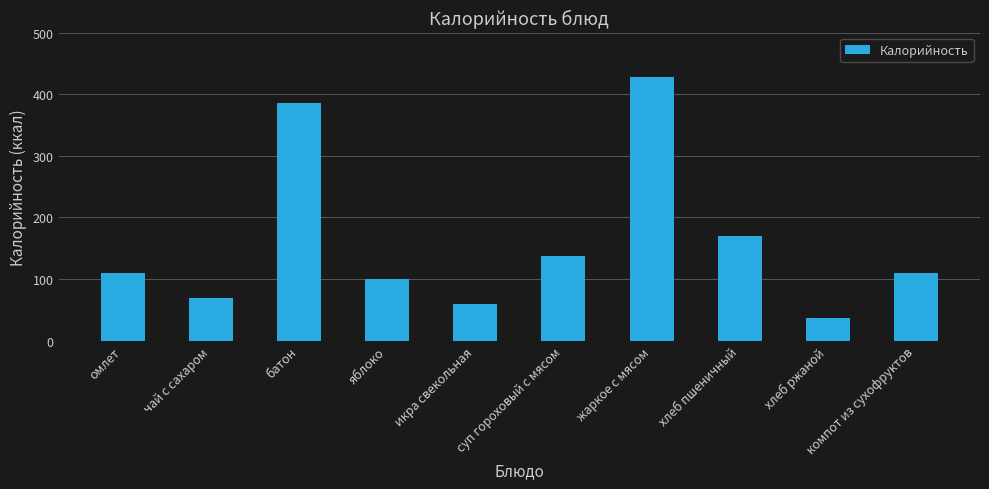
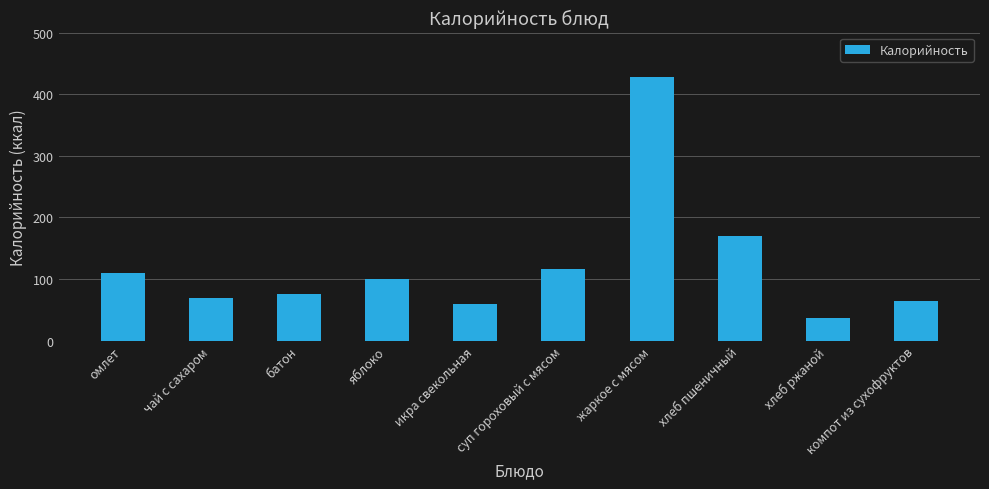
  {
    "омлет": 110,
    "чай с сахаром": 70,
-   "батон": 390,
+   "батон": 80,
    "яблоко": 100,
    "икра свекольная": 60,
-   "суп гороховый с мясом": 140,
+   "суп гороховый с мясом": 120,
    "жаркое с мясом": 430,
    "хлеб пшеничный": 170,
    "хлеб ржаной": 40,
-   "компот из сухофруктов": 110
+   "компот из сухофруктов": 60
  }
